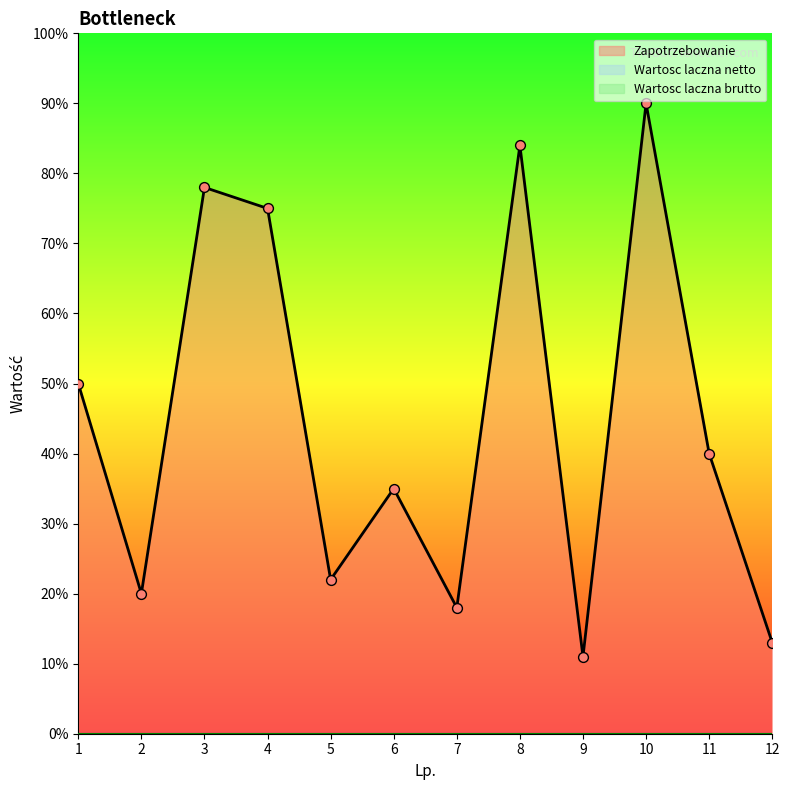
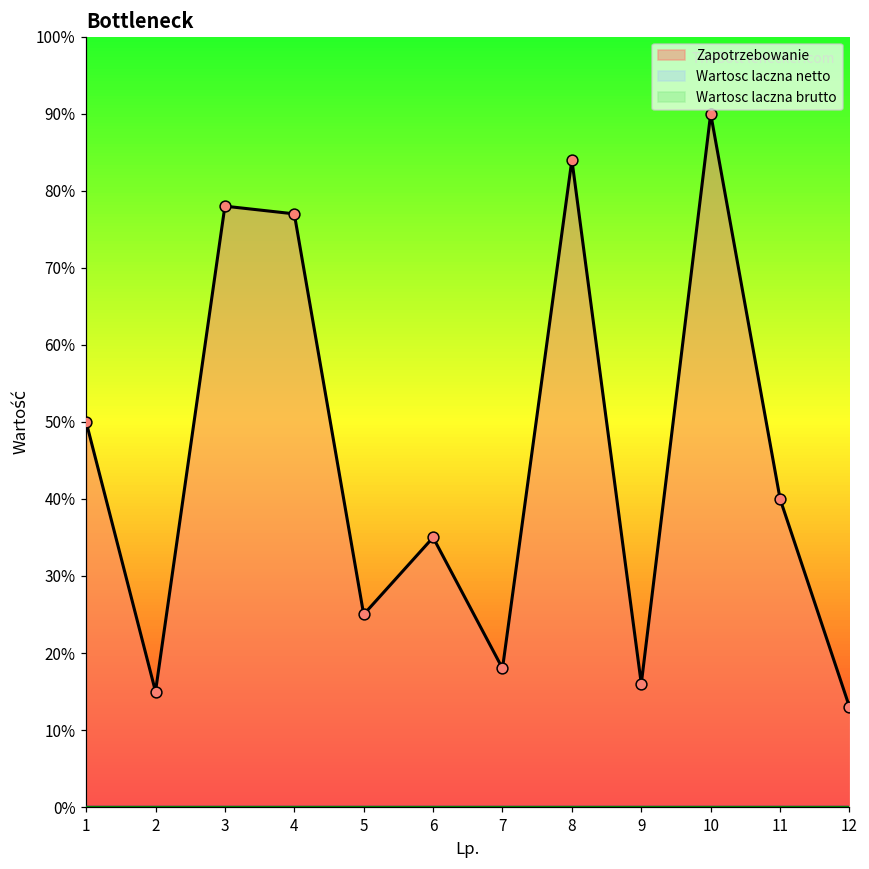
  {
    "Zapotrzebowanie": {
      "1": "50%",
-     "2": "20%",
+     "2": "15%",
      "3": "78%",
-     "4": "75%",
-     "5": "22%",
+     "4": "77%",
+     "5": "25%",
      "6": "35%",
      "7": "18%",
      "8": "84%",
-     "9": "11%",
+     "9": "16%",
      "10": "90%",
      "11": "40%",
      "12": "13%"
    },
    "Wartosc laczna brutto": {
      "1": "0%",
      "2": "0%",
      "3": "0%",
      "4": "0%",
      "5": "0%",
      "6": "0%",
      "7": "0%",
      "8": "0%",
      "9": "0%",
      "10": "0%",
      "11": "0%",
      "12": "0%"
    }
  }
